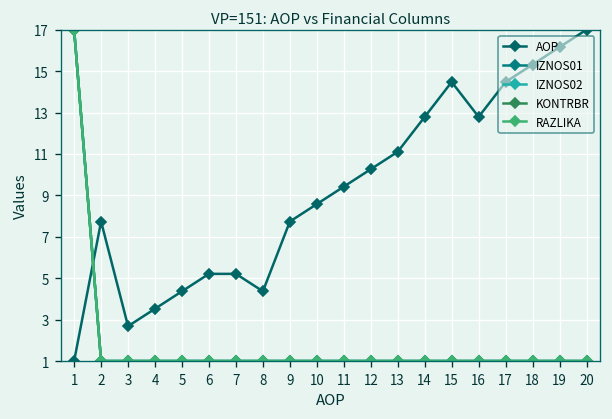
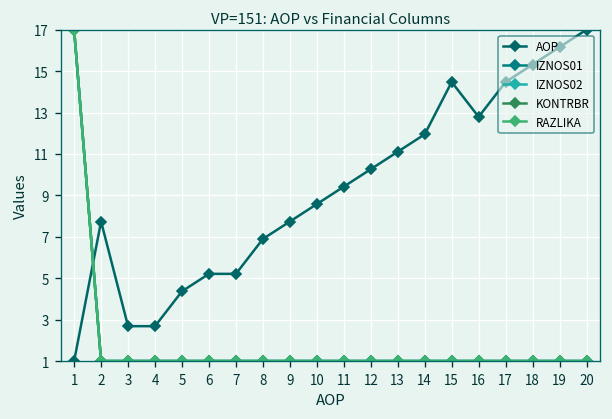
  {
    "AOP": {
      "1": 1.0,
      "2": 7.7,
      "3": 2.7,
-     "4": 3.5,
+     "4": 2.7,
      "5": 4.4,
      "6": 5.2,
      "7": 5.2,
-     "8": 4.4,
+     "8": 6.9,
      "9": 7.7,
      "10": 8.6,
      "11": 9.4,
      "12": 10.3,
      "13": 11.1,
-     "14": 12.8,
+     "14": 11.9,
      "15": 14.5,
      "16": 12.8,
      "20": 17.0
    },
    "RAZLIKA": {
      "1": 17.0,
      "2": 1.0,
      "3": 1.0,
      "4": 1.0,
      "5": 1.0,
      "6": 1.0,
      "7": 1.0,
      "8": 1.0,
      "9": 1.0,
      "10": 1.0,
      "11": 1.0,
      "12": 1.0,
      "13": 1.0,
      "14": 1.0,
      "15": 1.0,
      "16": 1.0,
      "17": 1.0,
      "18": 1.0,
      "19": 1.0,
      "20": 1.0
    }
  }
